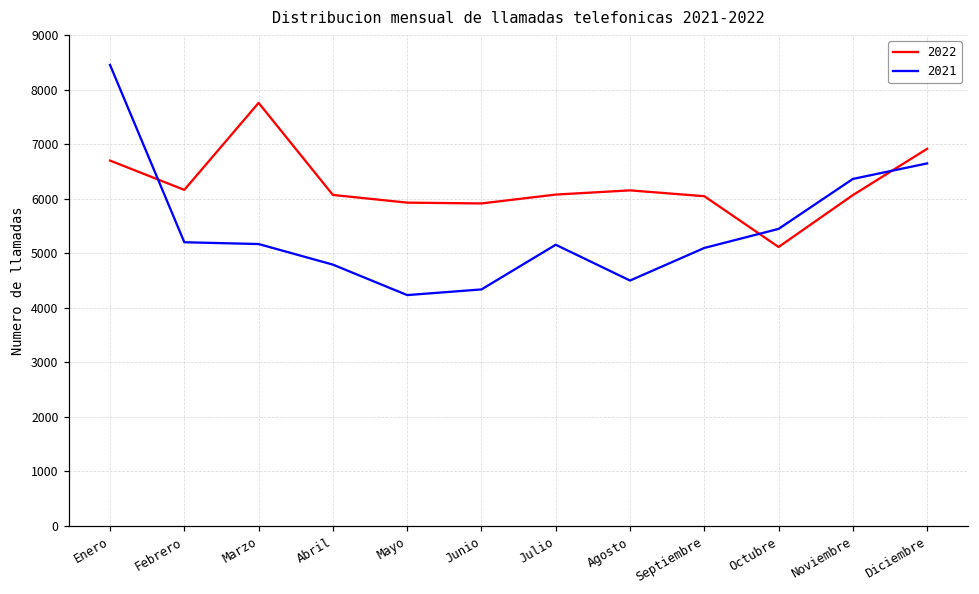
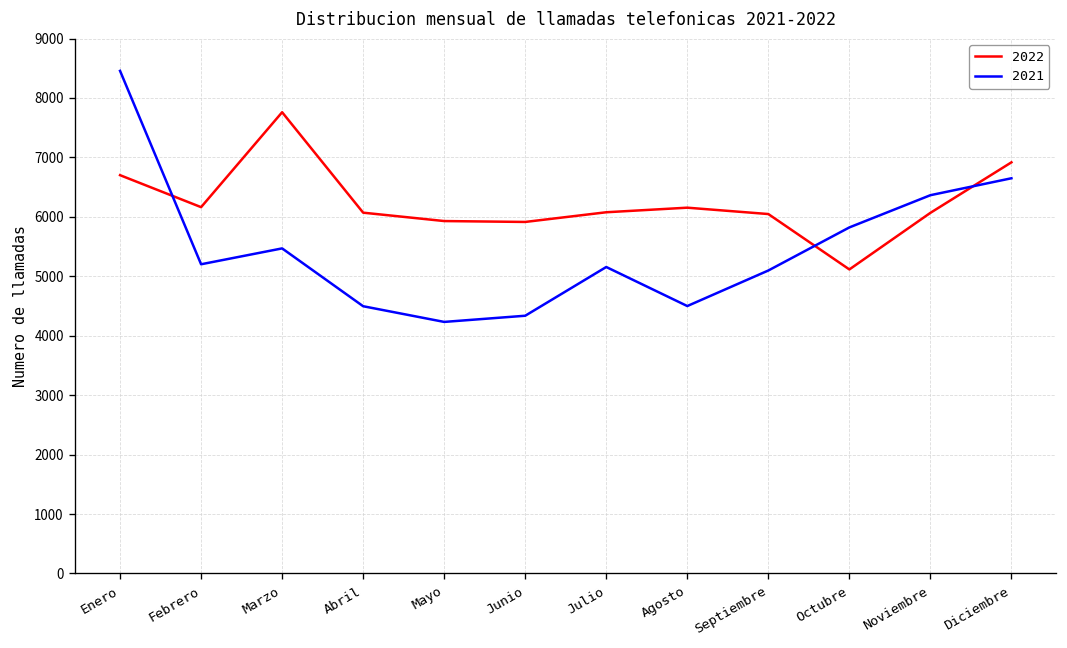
  {
    "2022": {
      "Enero": 6700,
      "Febrero": 6200,
      "Marzo": 7800,
      "Abril": 6100,
      "Mayo": 5900,
      "Junio": 5900,
      "Julio": 6100,
      "Agosto": 6200,
      "Septiembre": 6000,
      "Octubre": 5100,
      "Noviembre": 6100,
      "Diciembre": 6900
    },
    "2021": {
      "Enero": 8500,
      "Febrero": 5200,
-     "Marzo": 5200,
-     "Abril": 4800,
+     "Marzo": 5500,
+     "Abril": 4500,
      "Mayo": 4200,
      "Junio": 4300,
      "Julio": 5200,
      "Agosto": 4500,
      "Septiembre": 5100,
-     "Octubre": 5400,
+     "Octubre": 5800,
      "Noviembre": 6400,
      "Diciembre": 6600
    }
  }
